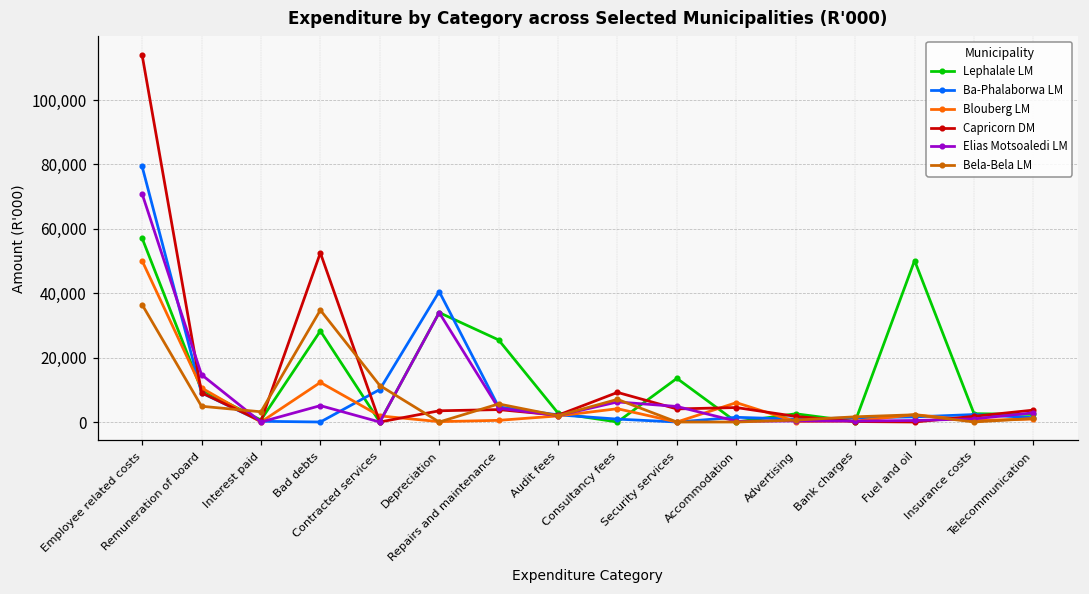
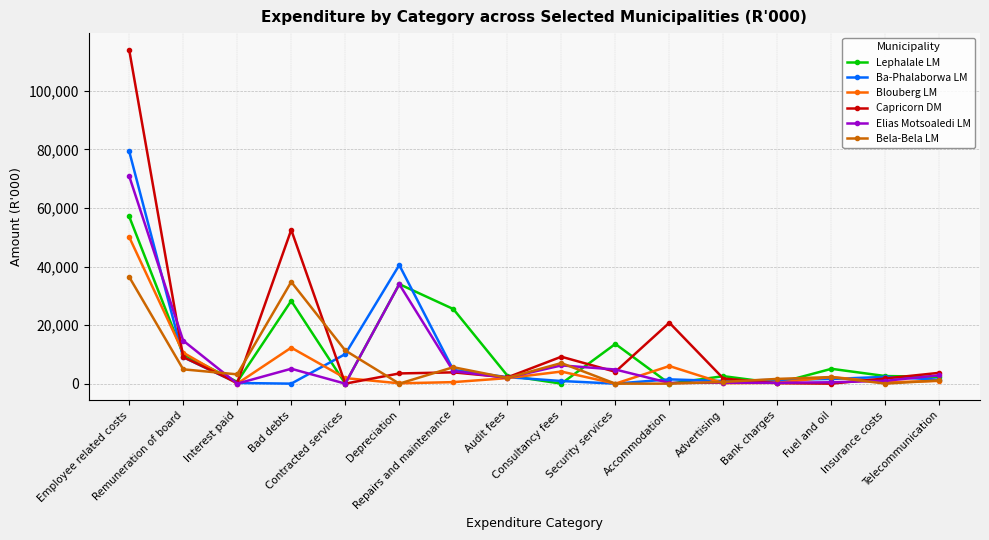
  {
    "Lephalale LM": {
      "Employee related costs": "57,000",
      "Bad debts": "28,000",
      "Repairs and maintenance": "26,000",
      "Consultancy fees": "0",
      "Security services": "14,000",
-     "Fuel and oil": "50,000"
+     "Fuel and oil": "5,000"
    },
    "Ba-Phalaborwa LM": {
      "Employee related costs": "79,000",
      "Bad debts": "0",
      "Contracted services": "10,000",
      "Depreciation": "41,000",
      "Consultancy fees": "1,000",
      "Accommodation": "1,000"
    },
    "Capricorn DM": {
      "Employee related costs": "114,000",
      "Bad debts": "53,000",
      "Depreciation": "3,000",
      "Consultancy fees": "9,000",
-     "Accommodation": "4,000"
+     "Accommodation": "21,000"
    },
    "Elias Motsoaledi LM": {
      "Employee related costs": "71,000",
      "Remuneration of board": "15,000",
      "Bad debts": "5,000"
    }
  }
